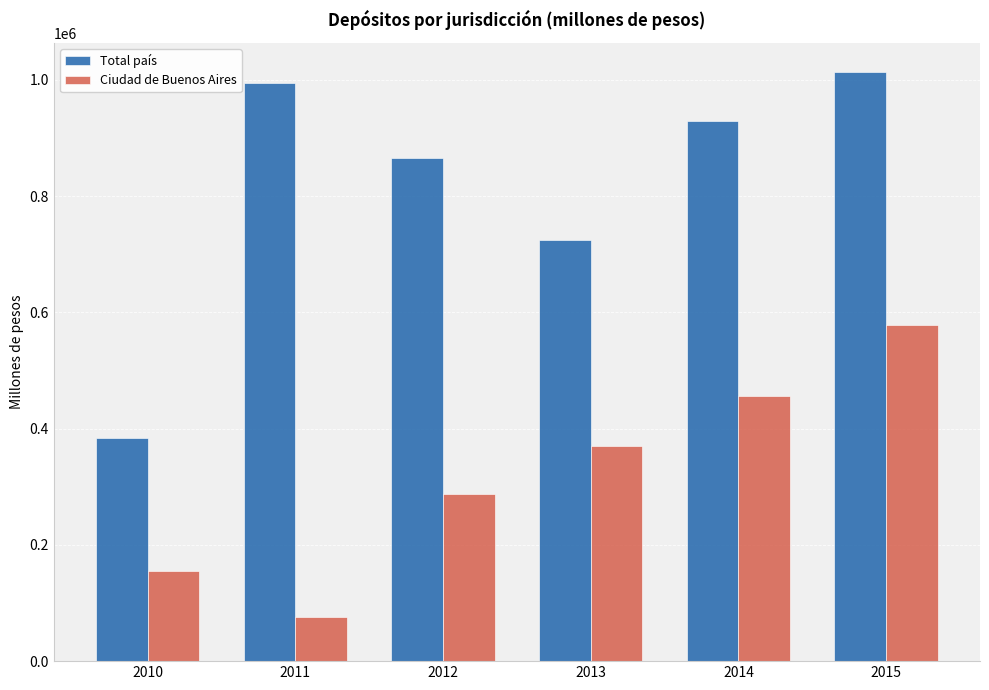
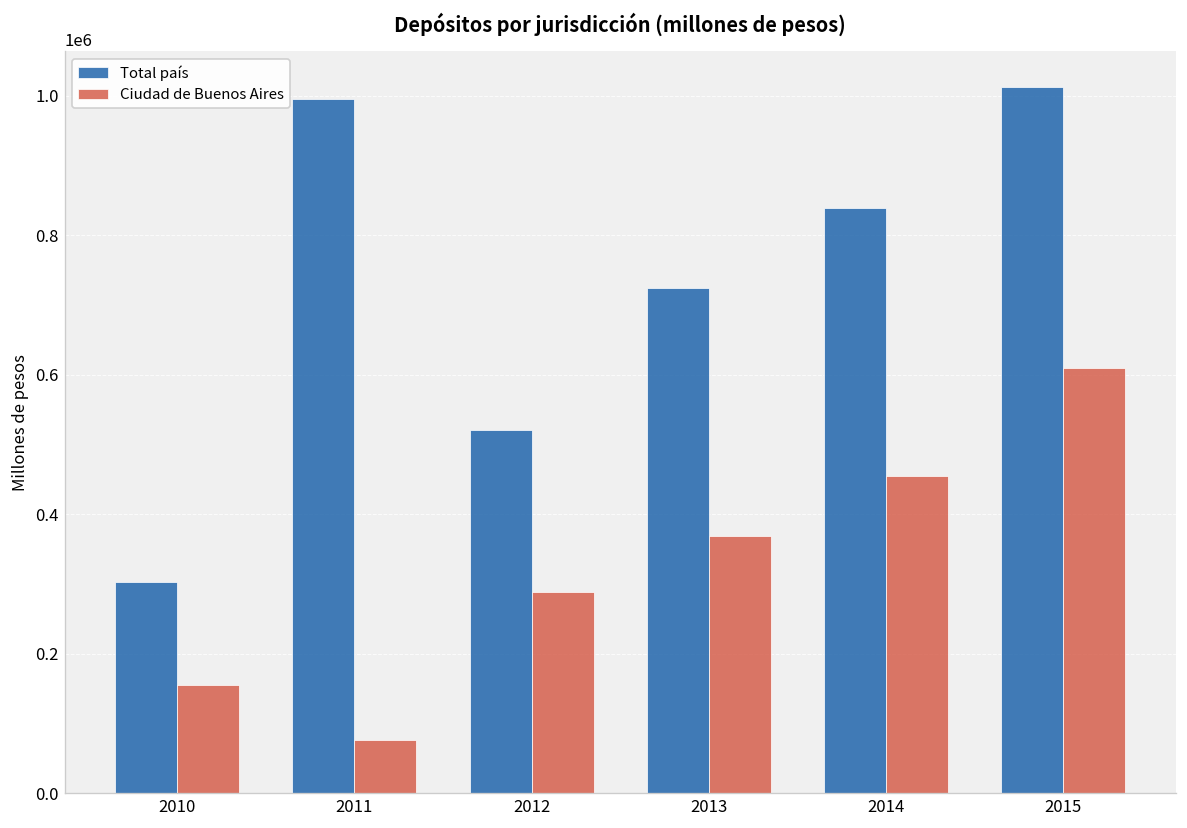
  {
    "Total país": {
-     "2010": 380000,
+     "2010": 300000,
      "2011": 1000000,
-     "2012": 870000,
+     "2012": 520000,
      "2013": 720000,
-     "2014": 930000,
+     "2014": 840000,
      "2015": 1010000
    },
    "Ciudad de Buenos Aires": {
      "2010": 160000,
      "2011": 80000,
      "2012": 290000,
      "2013": 370000,
      "2014": 460000,
-     "2015": 580000
+     "2015": 610000
    }
  }
